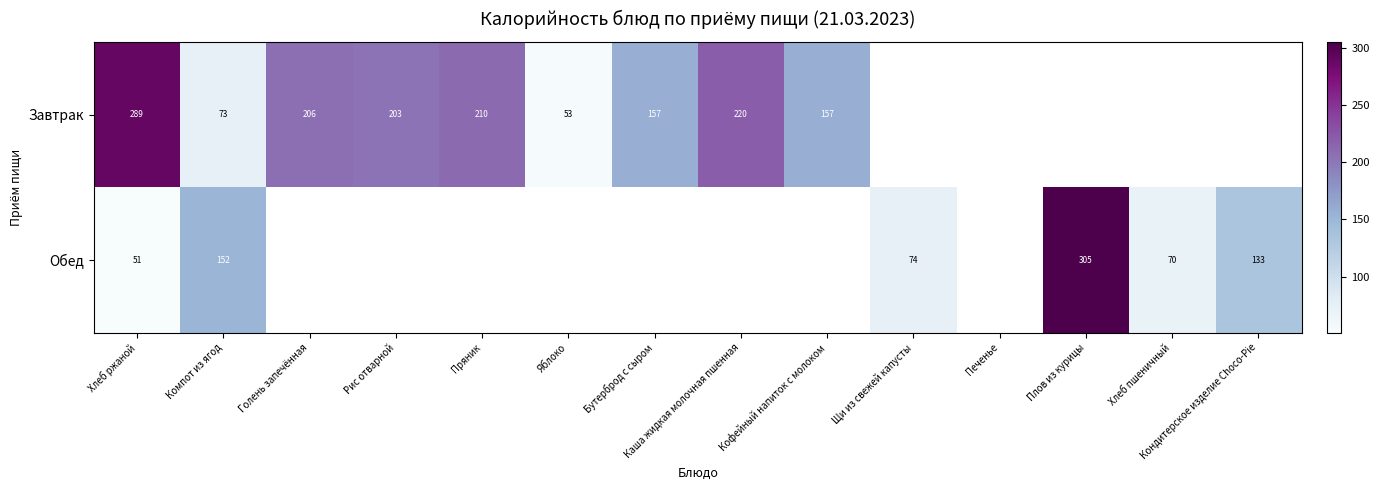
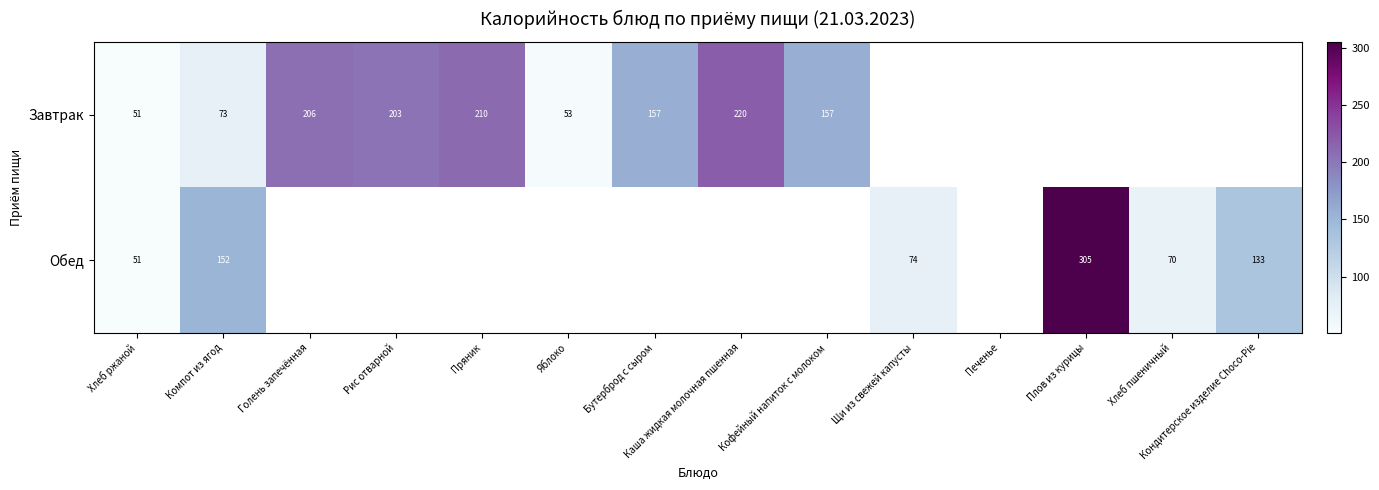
  {
    "Завтрак": {
-     "Хлеб ржаной": 289,
+     "Хлеб ржаной": 51,
      "Компот из ягод": 73,
      "Голень запечённая": 206,
      "Рис отварной": 203,
      "Пряник": 210,
      "Яблоко": 53,
      "Бутерброд с сыром": 157,
      "Каша жидкая молочная пшенная": 220,
      "Кофейный напиток с молоком": 157
    },
    "Обед": {
      "Хлеб ржаной": 51,
      "Компот из ягод": 152,
      "Щи из свежей капусты": 74,
      "Плов из курицы": 305,
      "Хлеб пшеничный": 70,
      "Кондитерское изделие Choco-Pie": 133
    }
  }
